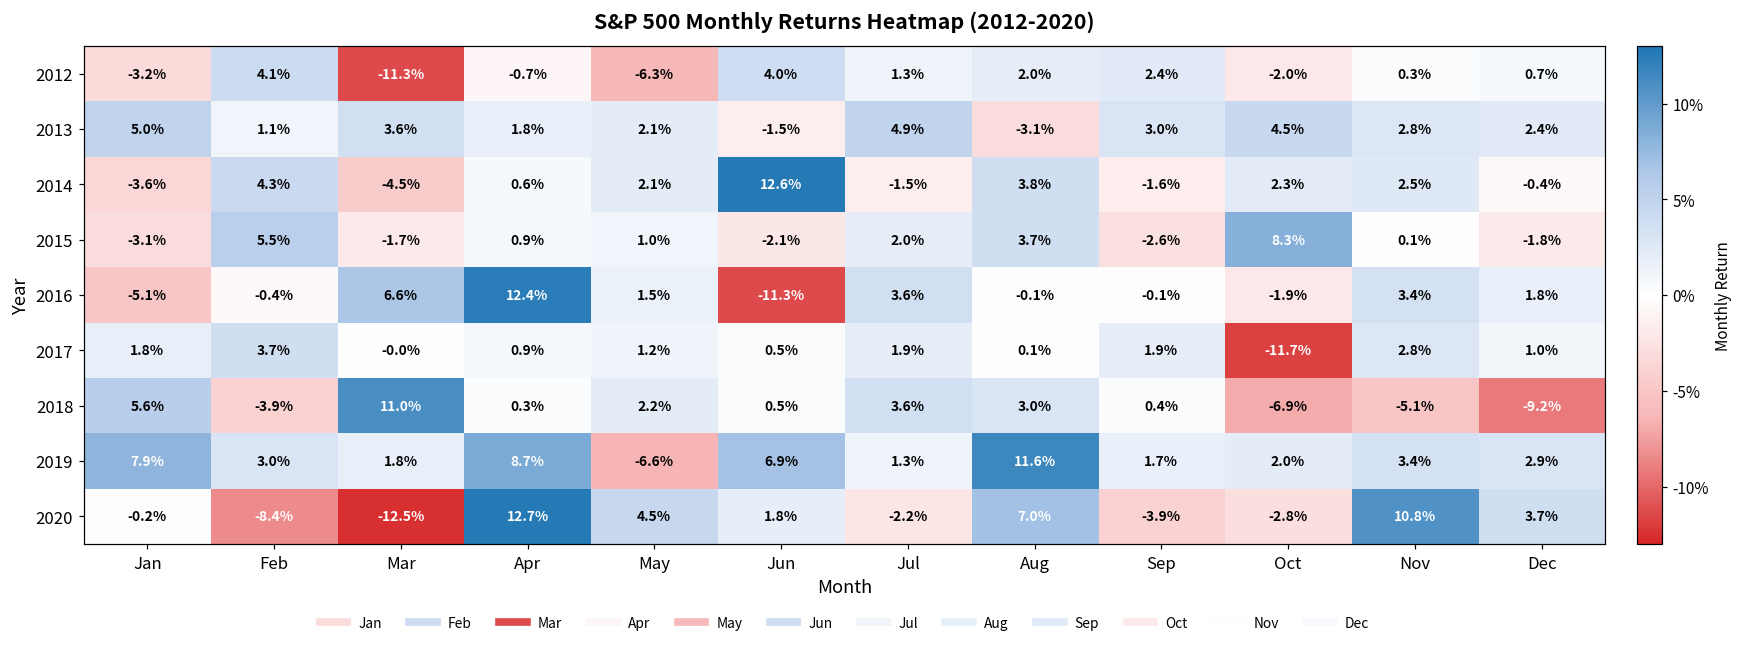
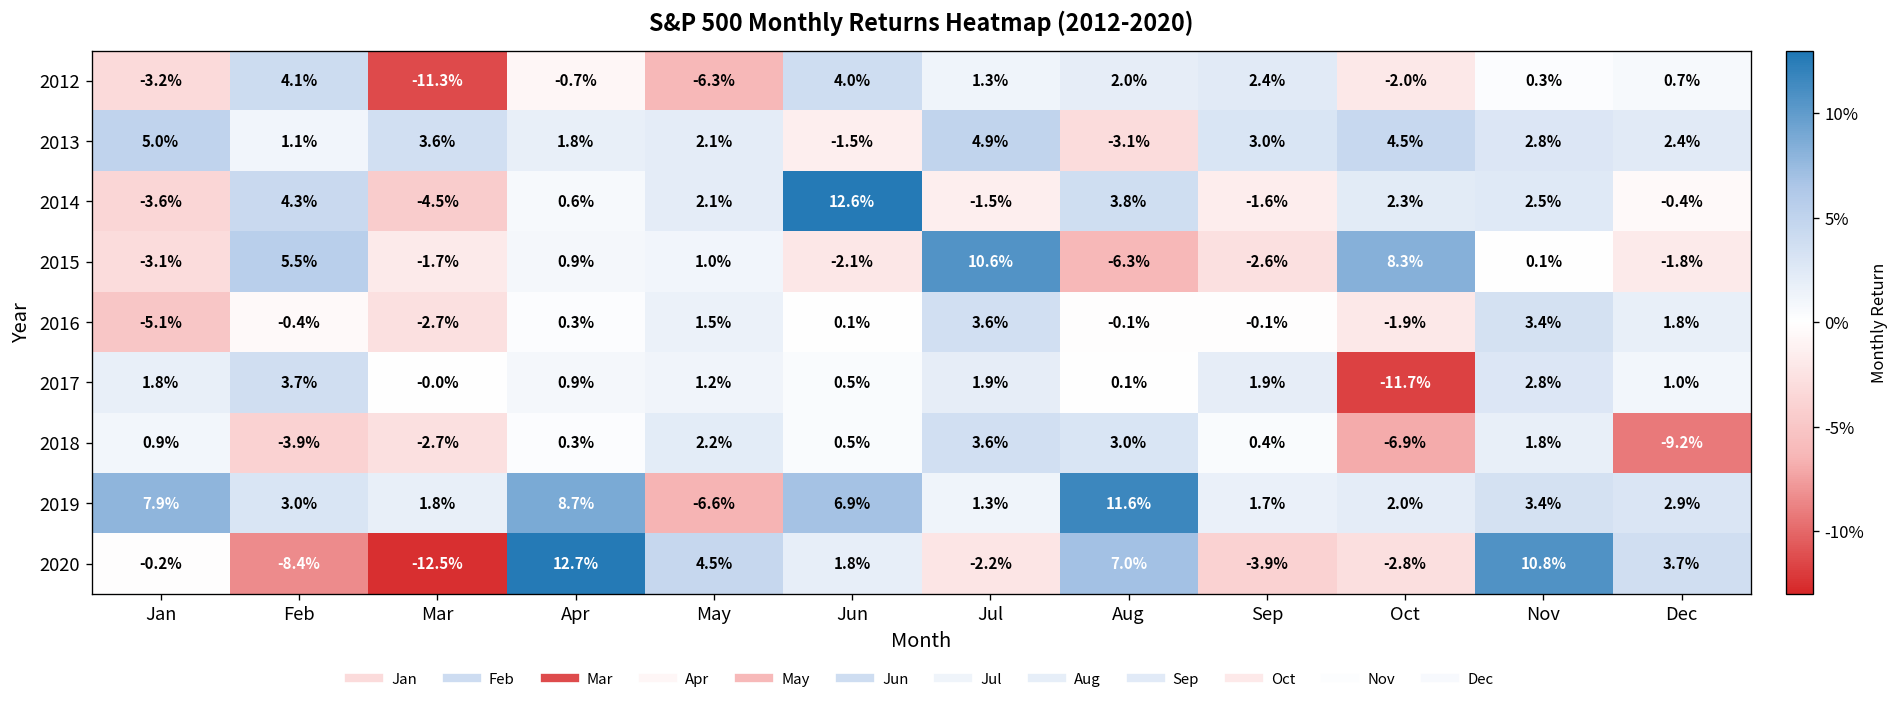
  {
    "2012": {
      "Jan": "-3.2%",
      "Feb": "4.1%",
      "Mar": "-11.3%",
      "Apr": "-0.7%",
      "May": "-6.3%",
      "Jun": "4.0%",
      "Jul": "1.3%",
      "Aug": "2.0%",
      "Sep": "2.4%",
      "Oct": "-2.0%",
      "Nov": "0.3%",
      "Dec": "0.7%"
    },
    "2013": {
      "Jan": "5.0%",
      "Feb": "1.1%",
      "Mar": "3.6%",
      "Apr": "1.8%",
      "May": "2.1%",
      "Jun": "-1.5%",
      "Jul": "4.9%",
      "Aug": "-3.1%",
      "Sep": "3.0%",
      "Oct": "4.5%",
      "Nov": "2.8%",
      "Dec": "2.4%"
    },
    "2014": {
      "Jan": "-3.6%",
      "Feb": "4.3%",
      "Mar": "-4.5%",
      "Apr": "0.6%",
      "May": "2.1%",
      "Jun": "12.6%",
      "Jul": "-1.5%",
      "Aug": "3.8%",
      "Sep": "-1.6%",
      "Oct": "2.3%",
      "Nov": "2.5%",
      "Dec": "-0.4%"
    },
    "2015": {
      "Jan": "-3.1%",
      "Feb": "5.5%",
      "Mar": "-1.7%",
      "Apr": "0.9%",
      "May": "1.0%",
      "Jun": "-2.1%",
-     "Jul": "2.0%",
-     "Aug": "3.7%",
+     "Jul": "10.6%",
+     "Aug": "-6.3%",
      "Sep": "-2.6%",
      "Oct": "8.3%",
      "Nov": "0.1%",
      "Dec": "-1.8%"
    },
    "2016": {
      "Jan": "-5.1%",
      "Feb": "-0.4%",
-     "Mar": "6.6%",
-     "Apr": "12.4%",
+     "Mar": "-2.7%",
+     "Apr": "0.3%",
      "May": "1.5%",
-     "Jun": "-11.3%",
+     "Jun": "0.1%",
      "Jul": "3.6%",
      "Aug": "-0.1%",
      "Sep": "-0.1%",
      "Oct": "-1.9%",
      "Nov": "3.4%",
      "Dec": "1.8%"
    },
    "2017": {
      "Jan": "1.8%",
      "Feb": "3.7%",
      "Mar": "-0.0%",
      "Apr": "0.9%",
      "May": "1.2%",
      "Jun": "0.5%",
      "Jul": "1.9%",
      "Aug": "0.1%",
      "Sep": "1.9%",
      "Oct": "-11.7%",
      "Nov": "2.8%",
      "Dec": "1.0%"
    },
    "2018": {
-     "Jan": "5.6%",
+     "Jan": "0.9%",
      "Feb": "-3.9%",
-     "Mar": "11.0%",
+     "Mar": "-2.7%",
      "Apr": "0.3%",
      "May": "2.2%",
      "Jun": "0.5%",
      "Jul": "3.6%",
      "Aug": "3.0%",
      "Sep": "0.4%",
      "Oct": "-6.9%",
-     "Nov": "-5.1%",
+     "Nov": "1.8%",
      "Dec": "-9.2%"
    },
    "2019": {
      "Jan": "7.9%",
      "Feb": "3.0%",
      "Mar": "1.8%",
      "Apr": "8.7%",
      "May": "-6.6%",
      "Jun": "6.9%",
      "Jul": "1.3%",
      "Aug": "11.6%",
      "Sep": "1.7%",
      "Oct": "2.0%",
      "Nov": "3.4%",
      "Dec": "2.9%"
    },
    "2020": {
      "Jan": "-0.2%",
      "Feb": "-8.4%",
      "Mar": "-12.5%",
      "Apr": "12.7%",
      "May": "4.5%",
      "Jun": "1.8%",
      "Jul": "-2.2%",
      "Aug": "7.0%",
      "Sep": "-3.9%",
      "Oct": "-2.8%",
      "Nov": "10.8%",
      "Dec": "3.7%"
    }
  }
